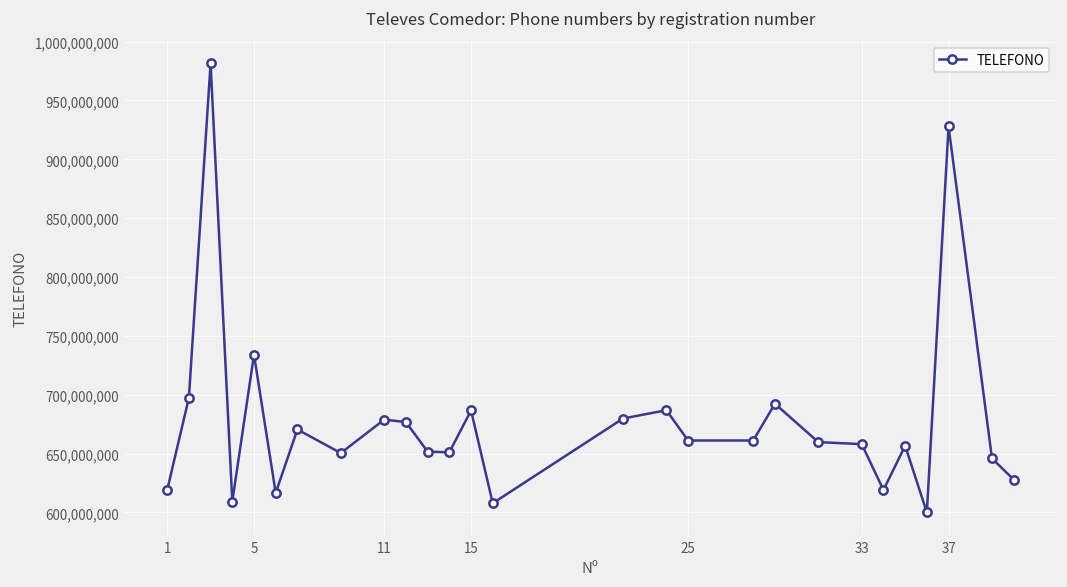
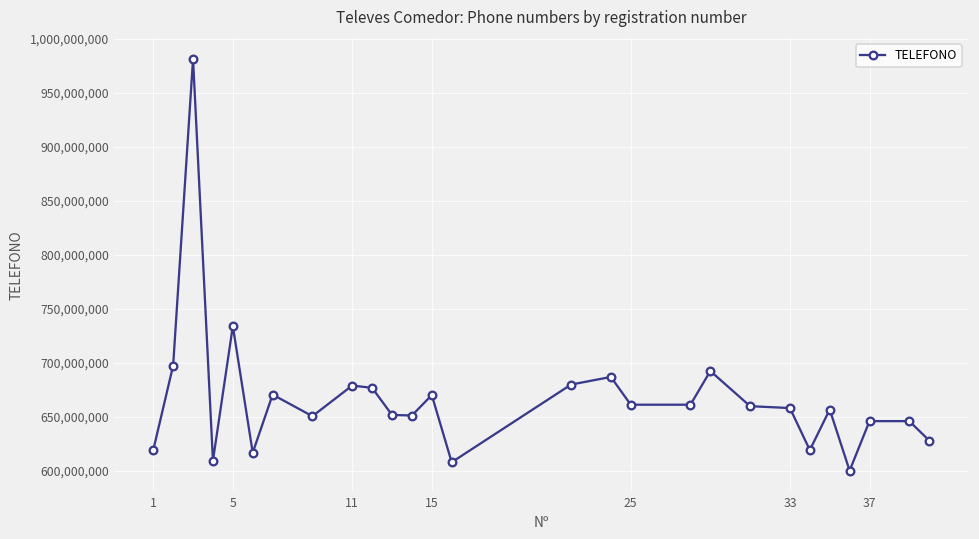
  {
    "1": "620,000,000",
    "5": "730,000,000",
    "11": "680,000,000",
-   "15": "690,000,000",
+   "15": "670,000,000",
    "25": "660,000,000",
    "33": "660,000,000",
-   "37": "930,000,000"
+   "37": "650,000,000"
  }
